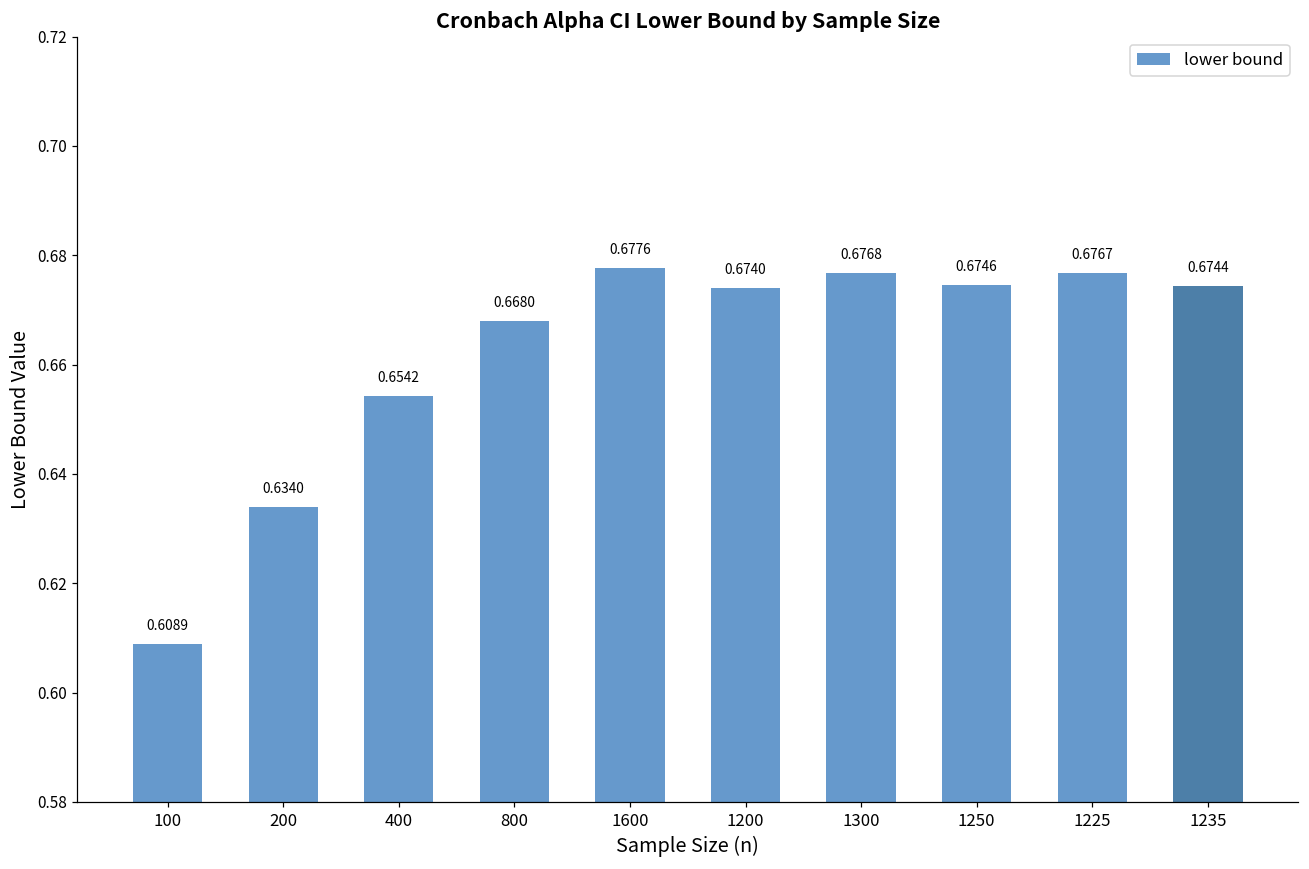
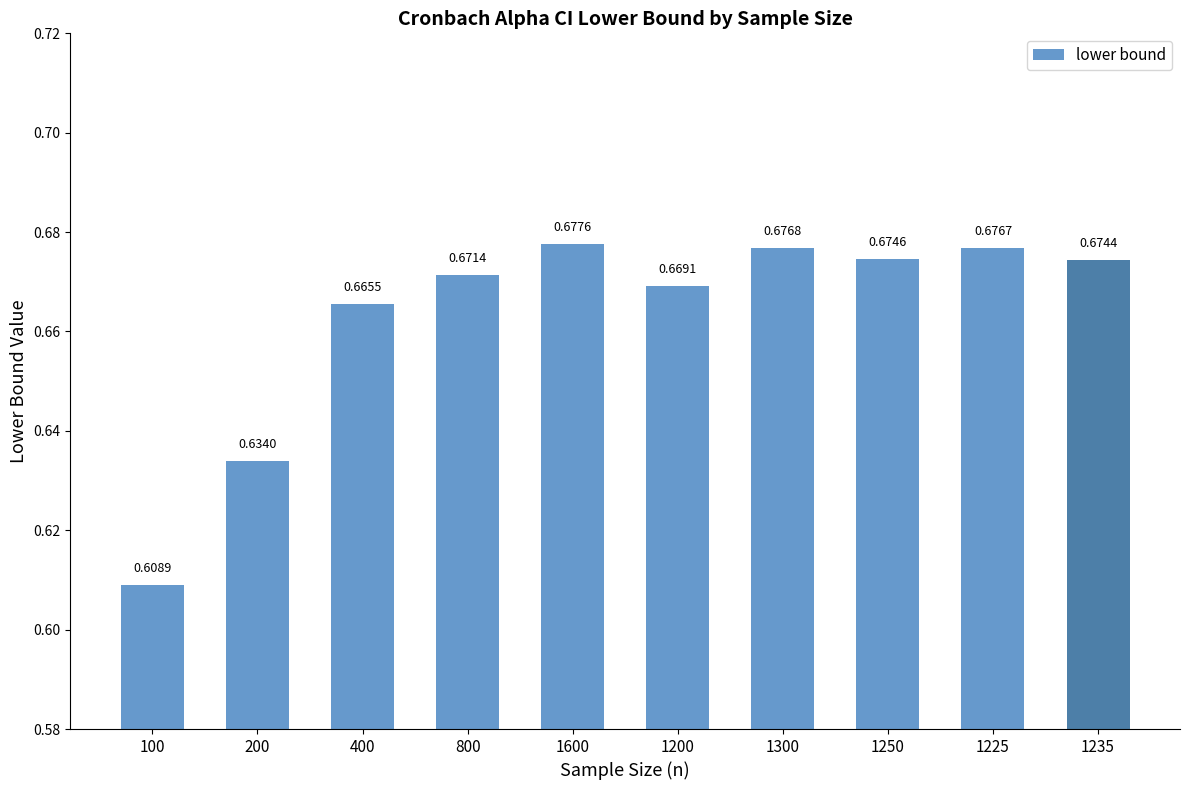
  {
    "100": 0.6089,
    "200": 0.6340,
-   "400": 0.6542,
-   "800": 0.6680,
+   "400": 0.6655,
+   "800": 0.6714,
    "1600": 0.6776,
-   "1200": 0.6740,
+   "1200": 0.6691,
    "1300": 0.6768,
    "1250": 0.6746,
    "1225": 0.6767,
    "1235": 0.6744
  }
